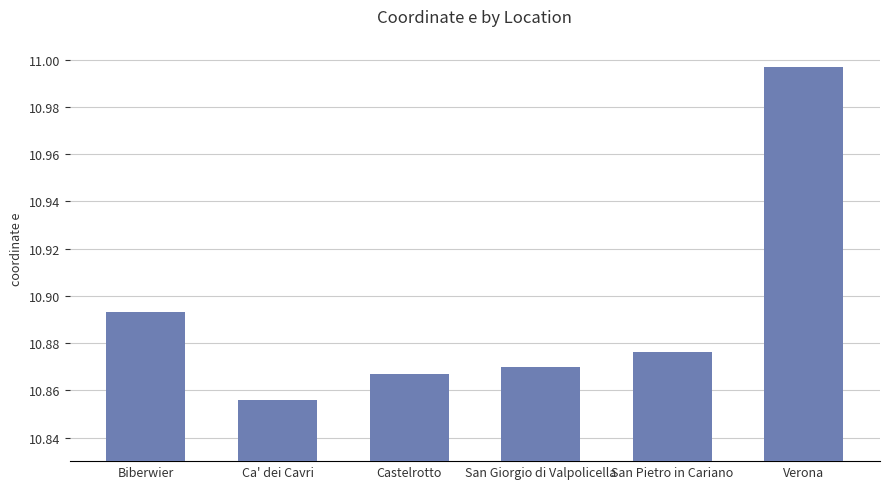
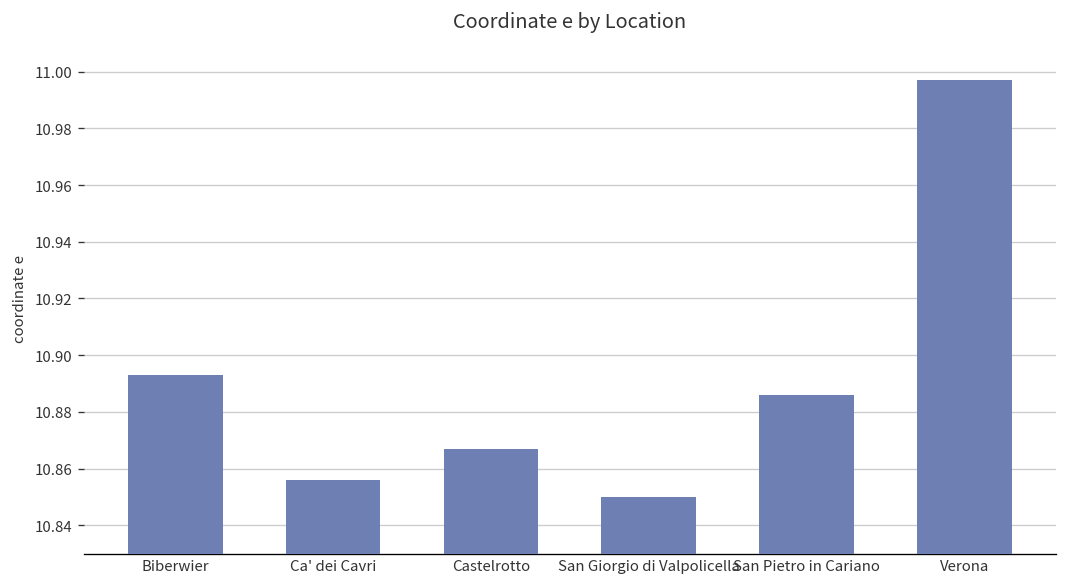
  {
    "Biberwier": 10.893,
    "Ca' dei Cavri": 10.856,
    "Castelrotto": 10.867,
-   "San Giorgio di Valpolicella": 10.87,
-   "San Pietro in Cariano": 10.876,
+   "San Giorgio di Valpolicella": 10.85,
+   "San Pietro in Cariano": 10.886,
    "Verona": 10.997
  }
